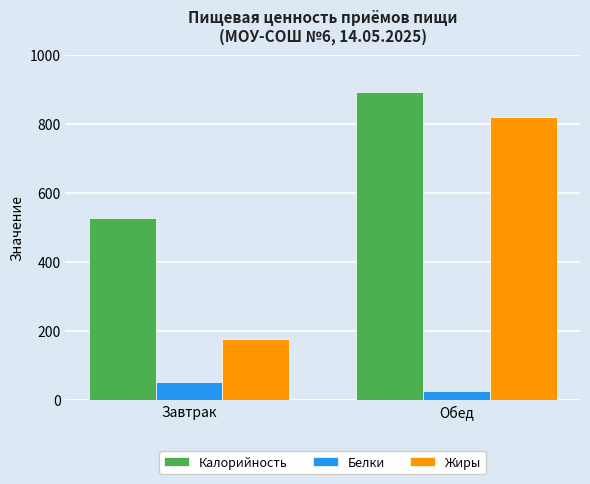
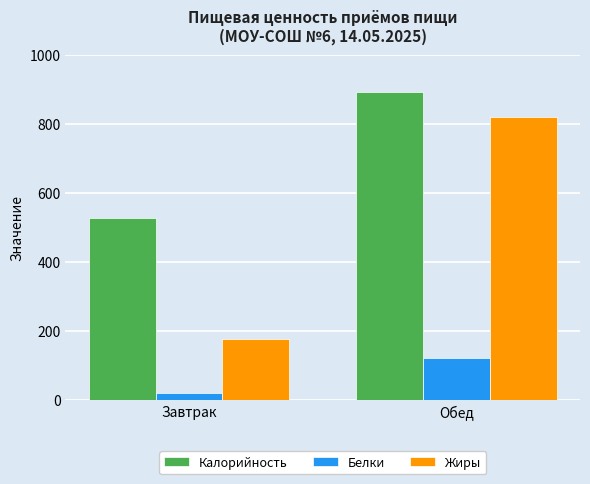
  {
    "Калорийность": {
      "Завтрак": 530,
      "Обед": 890
    },
    "Белки": {
-     "Завтрак": 50,
-     "Обед": 30
+     "Завтрак": 20,
+     "Обед": 120
    },
    "Жиры": {
      "Завтрак": 170,
      "Обед": 820
    }
  }
